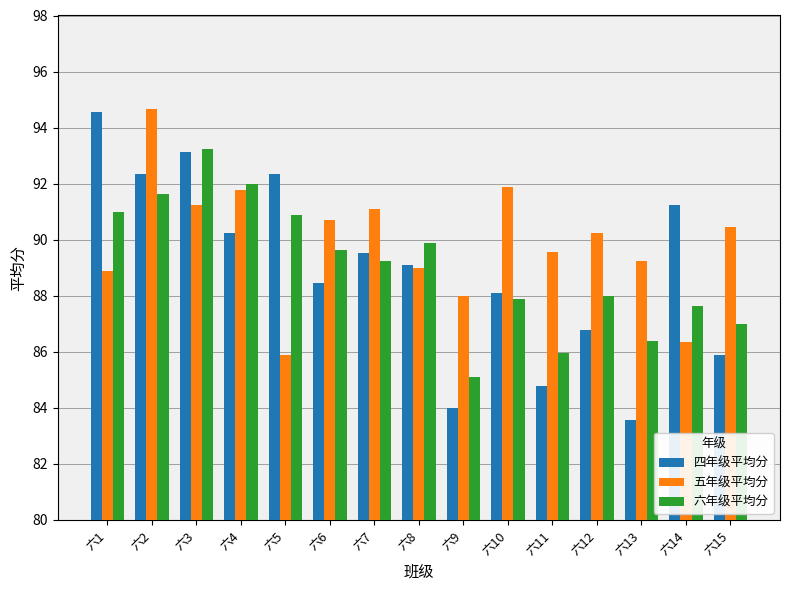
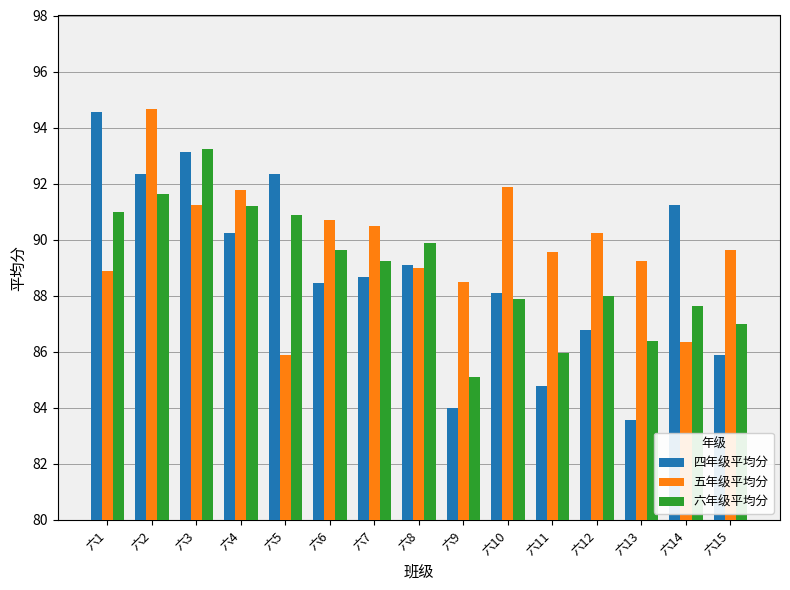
  {
    "四年级平均分": {
      "六1": 94.6,
      "六2": 92.4,
      "六3": 93.1,
      "六4": 90.2,
      "六5": 92.3,
      "六6": 88.4,
-     "六7": 89.5,
+     "六7": 88.7,
      "六8": 89.1,
      "六9": 84.0,
      "六10": 88.1,
      "六11": 84.8,
      "六12": 86.8,
      "六13": 83.6,
      "六14": 91.2,
      "六15": 85.9
    },
    "五年级平均分": {
      "六1": 88.9,
      "六2": 94.7,
      "六3": 91.2,
      "六4": 91.8,
      "六5": 85.9,
      "六6": 90.7,
-     "六7": 91.1,
+     "六7": 90.5,
      "六8": 89.0,
-     "六9": 88.0,
+     "六9": 88.5,
      "六10": 91.9,
      "六11": 89.6,
      "六12": 90.2,
      "六13": 89.2,
      "六14": 86.3,
-     "六15": 90.4
+     "六15": 89.6
    },
    "六年级平均分": {
      "六1": 91.0,
      "六2": 91.6,
      "六3": 93.3,
-     "六4": 92.0,
+     "六4": 91.2,
      "六5": 90.9,
      "六6": 89.6,
      "六7": 89.3,
      "六8": 89.9,
      "六9": 85.1,
      "六10": 87.9,
      "六11": 86.0,
      "六12": 88.0,
      "六13": 86.4,
      "六14": 87.6,
      "六15": 87.0
    }
  }
